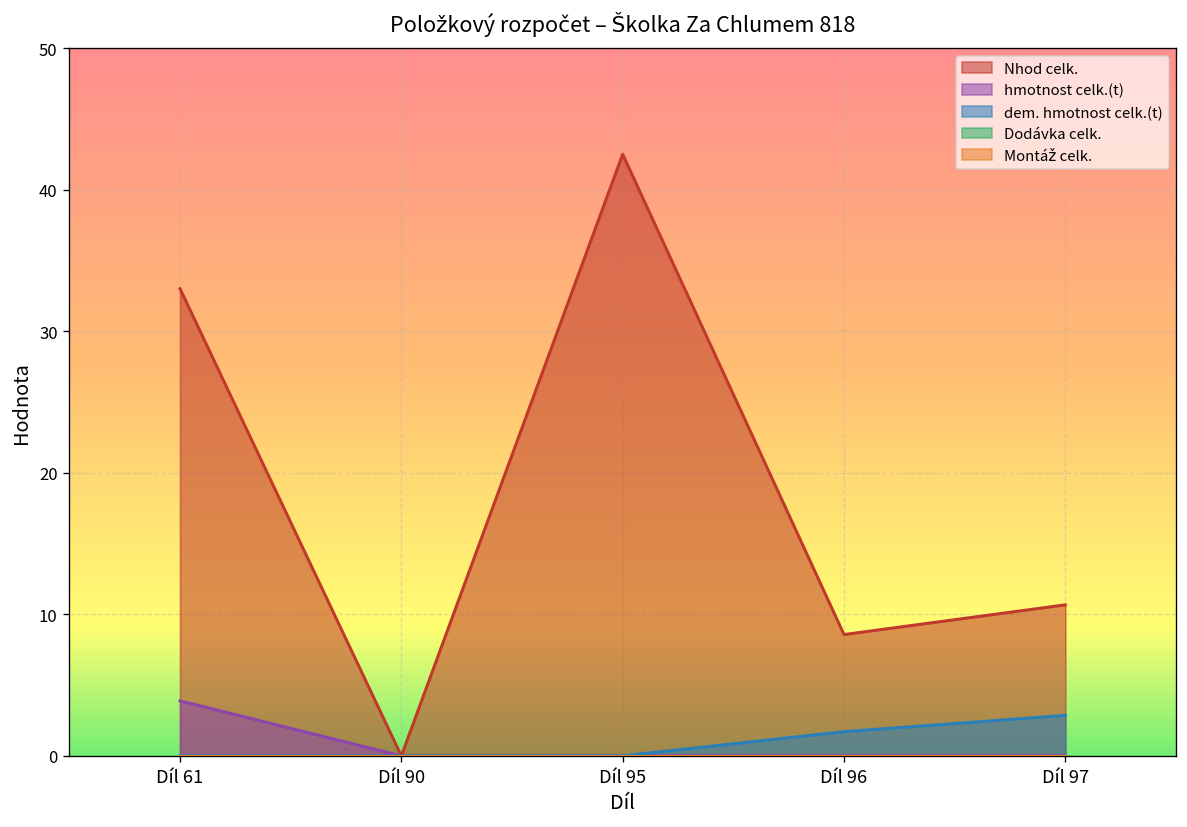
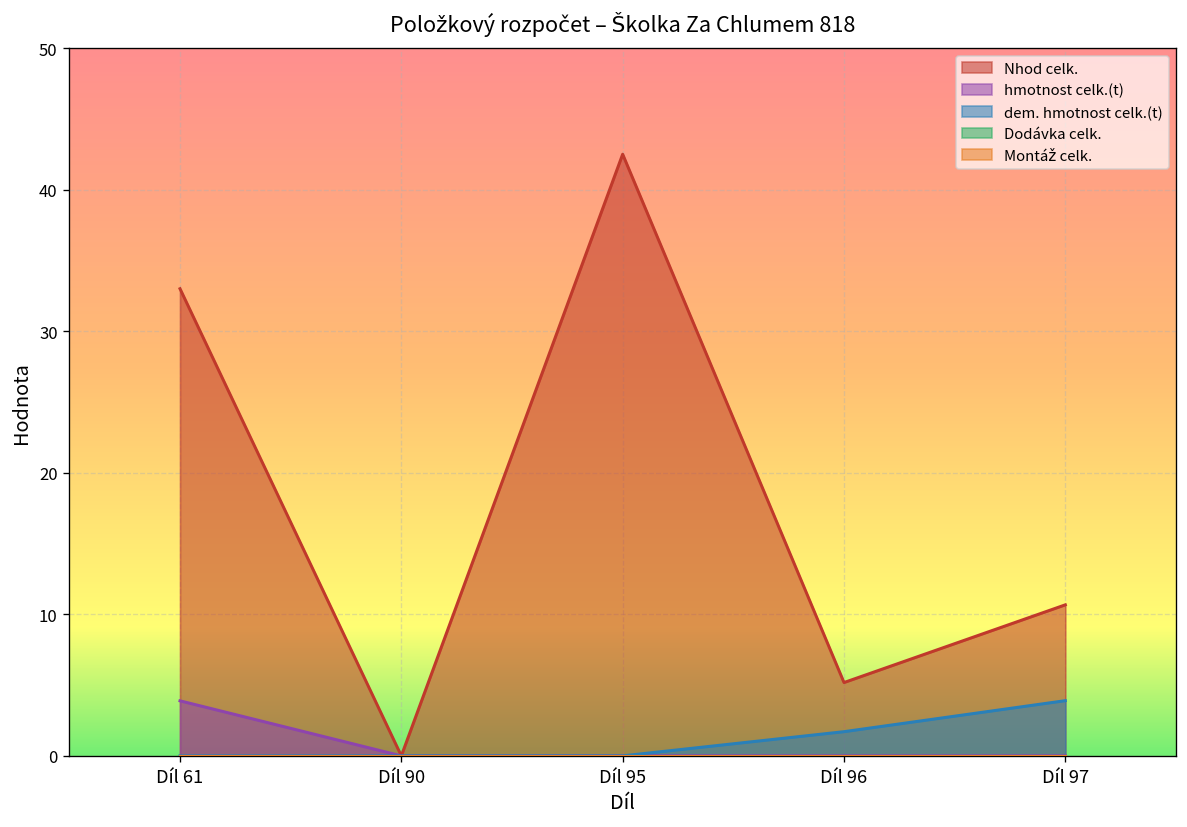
  {
    "Nhod celk.": {
      "Díl 61": 33.0,
      "Díl 95": 42.5,
-     "Díl 96": 8.6,
+     "Díl 96": 5.2,
      "Díl 97": 10.7
    },
    "hmotnost celk.(t)": {
      "Díl 61": 3.9
    },
    "dem. hmotnost celk.(t)": {
      "Díl 96": 1.7,
-     "Díl 97": 2.9
+     "Díl 97": 3.9
    }
  }
